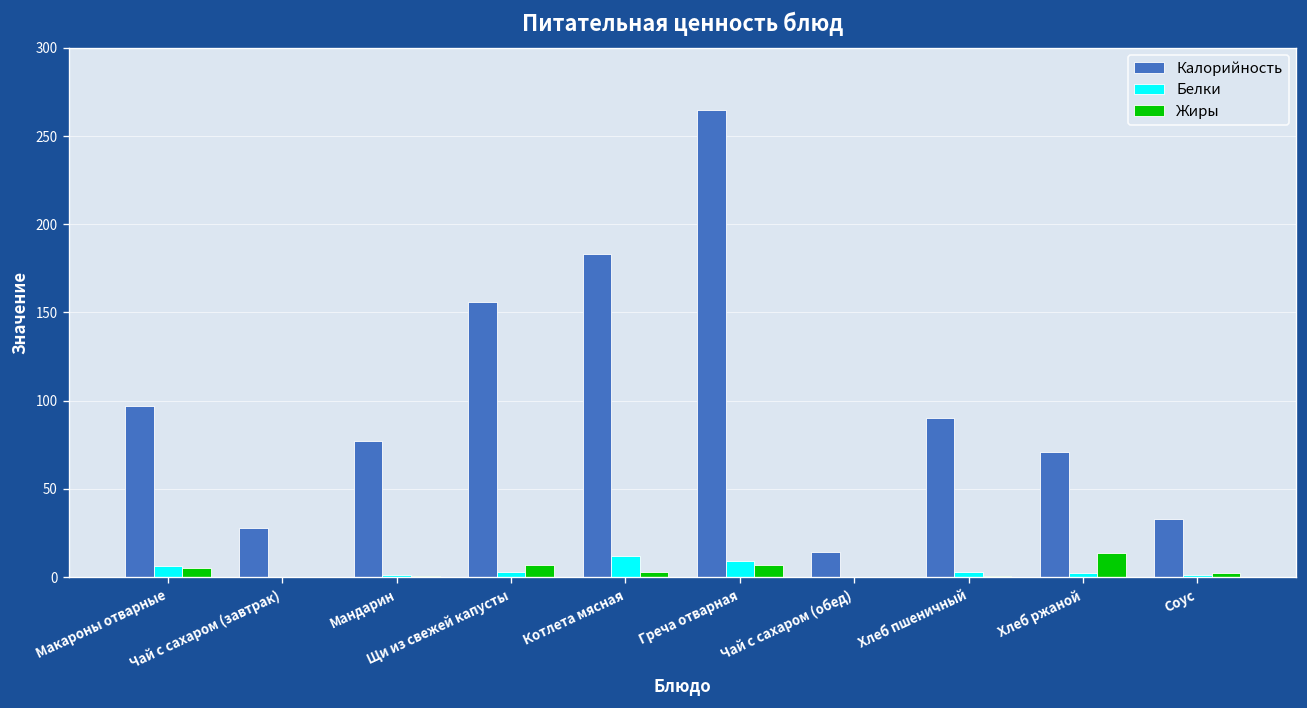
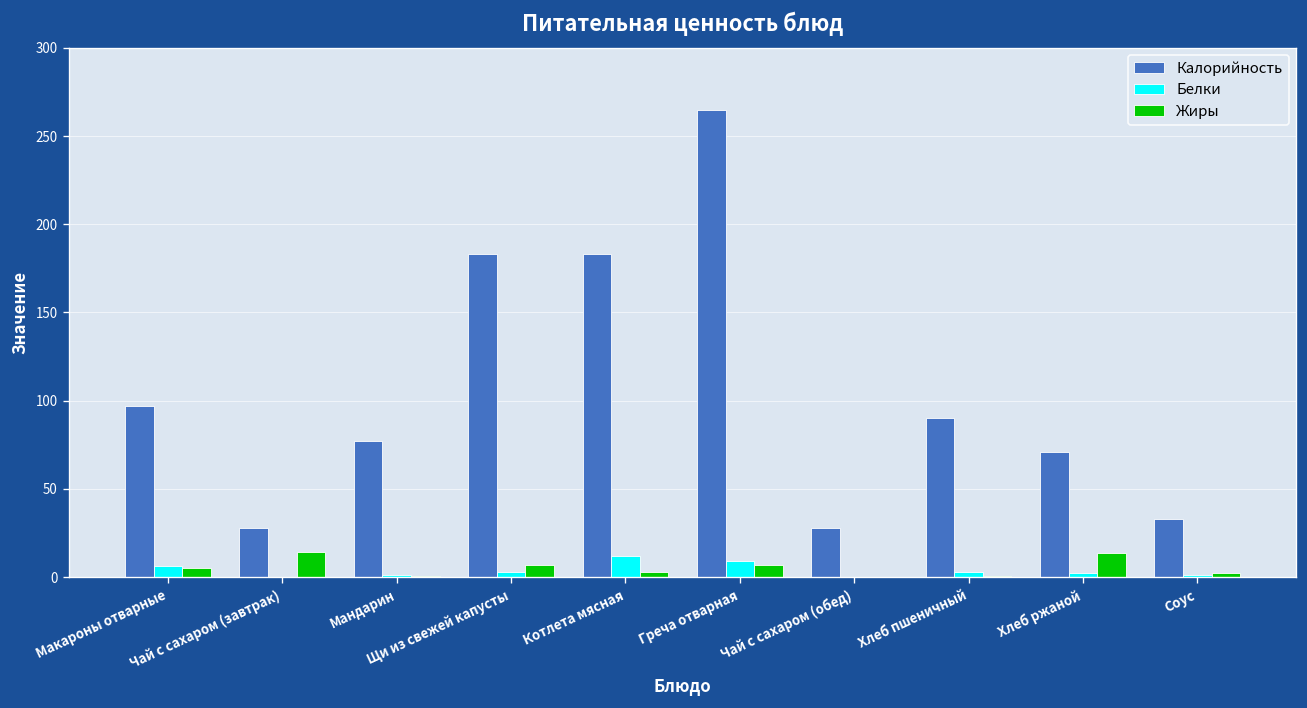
  {
    "Калорийность": {
      "Макароны отварные": 97,
      "Чай с сахаром (завтрак)": 28,
      "Мандарин": 77,
-     "Щи из свежей капусты": 156,
+     "Щи из свежей капусты": 183,
      "Котлета мясная": 183,
      "Греча отварная": 265,
-     "Чай с сахаром (обед)": 14,
+     "Чай с сахаром (обед)": 28,
      "Хлеб пшеничный": 90,
      "Хлеб ржаной": 71,
      "Соус": 33
    },
    "Белки": {
      "Макароны отварные": 6,
      "Щи из свежей капусты": 3,
      "Котлета мясная": 12,
      "Греча отварная": 9,
      "Чай с сахаром (обед)": 0,
      "Хлеб пшеничный": 3,
      "Хлеб ржаной": 2
    },
    "Жиры": {
      "Макароны отварные": 5,
-     "Чай с сахаром (завтрак)": 0,
+     "Чай с сахаром (завтрак)": 14,
      "Щи из свежей капусты": 7,
      "Котлета мясная": 3,
      "Греча отварная": 7,
      "Чай с сахаром (обед)": 0,
      "Хлеб ржаной": 14,
      "Соус": 2
    }
  }
